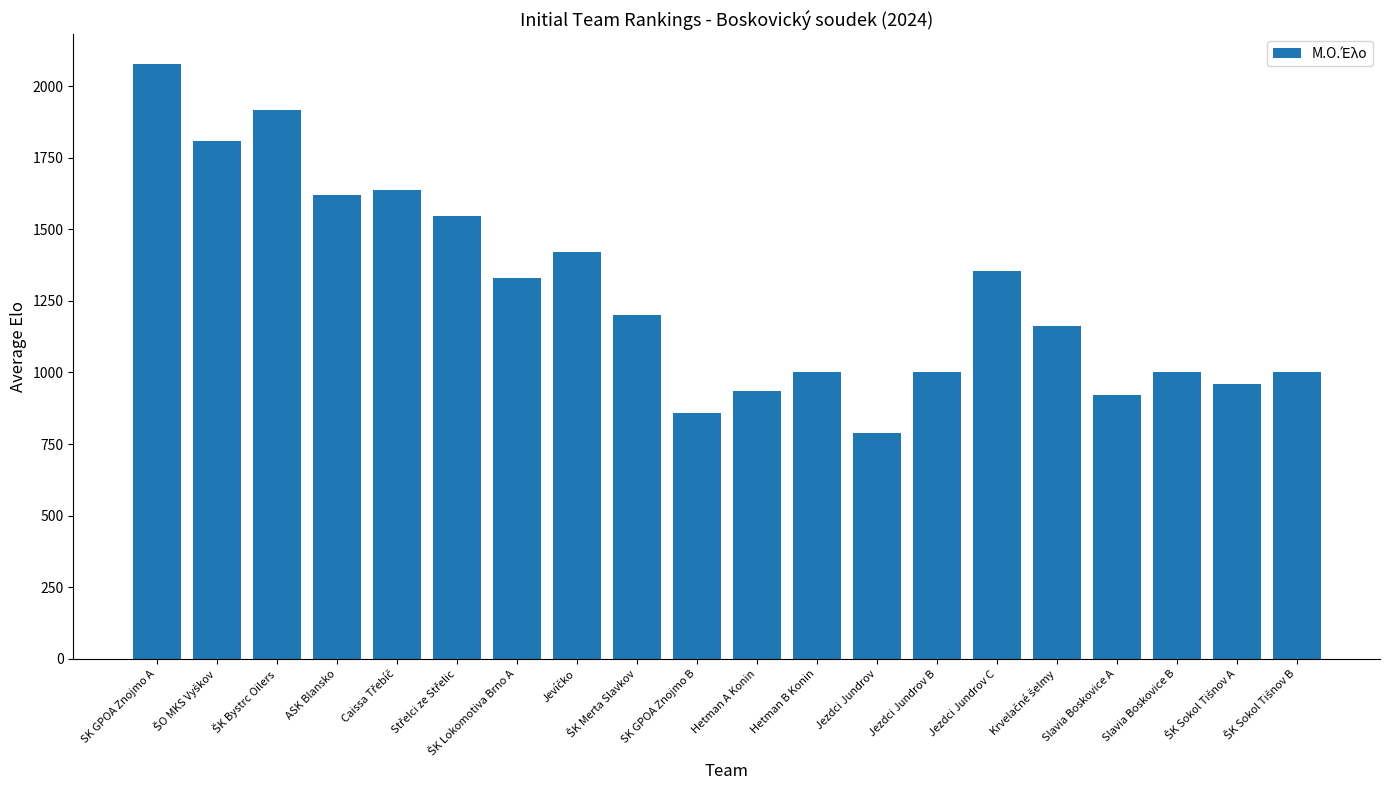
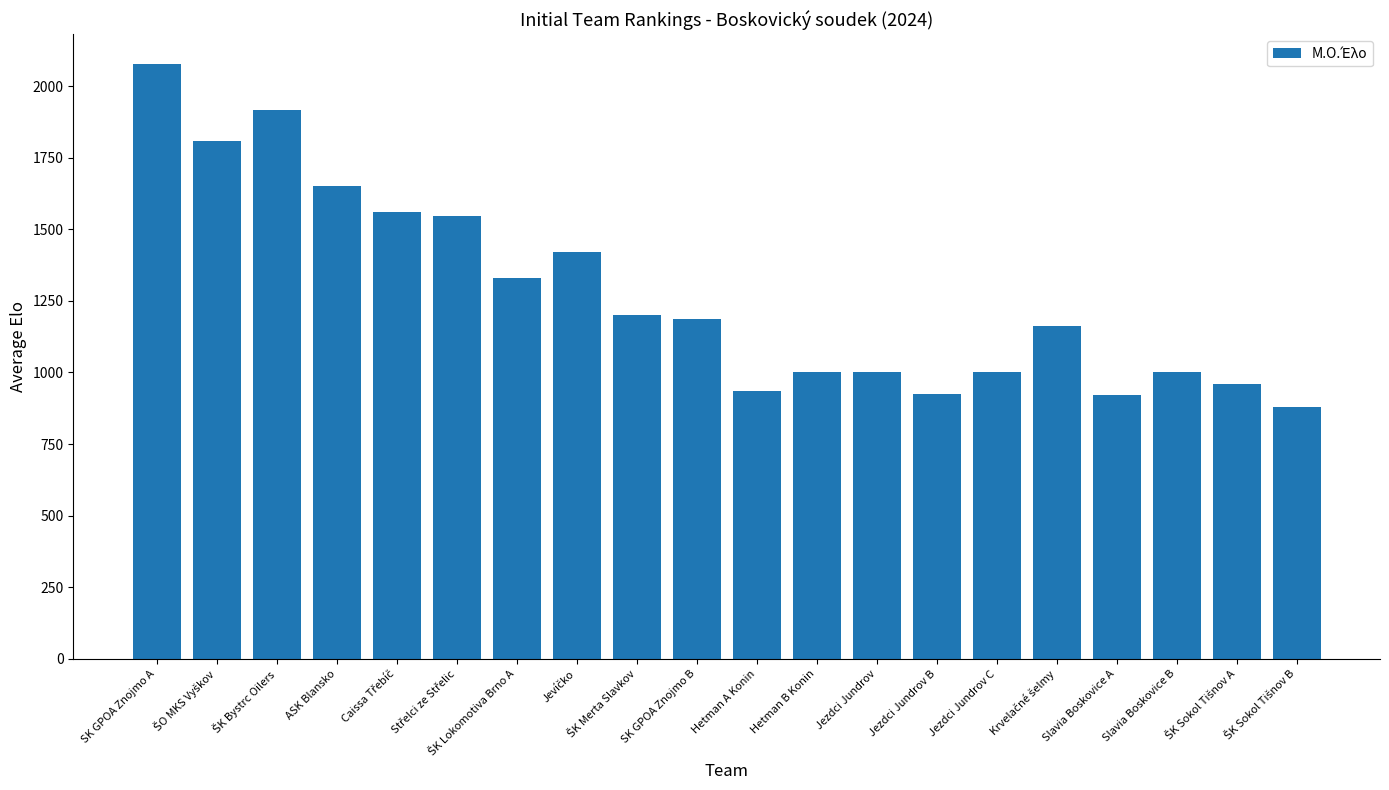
  {
    "SK GPOA Znojmo A": 2080,
    "ŠO MKS Vyškov": 1810,
    "ŠK Bystrc Oilers": 1920,
-   "ASK Blansko": 1620,
-   "Caissa Třebíč": 1640,
+   "ASK Blansko": 1650,
+   "Caissa Třebíč": 1560,
    "Střelci ze Střelic": 1550,
    "ŠK Lokomotiva Brno A": 1330,
    "Jevíčko": 1420,
    "ŠK Merta Slavkov": 1200,
-   "SK GPOA Znojmo B": 860,
+   "SK GPOA Znojmo B": 1190,
    "Hetman A Konin": 940,
    "Hetman B Konin": 1000,
-   "Jezdci Jundrov": 790,
-   "Jezdci Jundrov B": 1000,
-   "Jezdci Jundrov C": 1350,
+   "Jezdci Jundrov": 1000,
+   "Jezdci Jundrov B": 920,
+   "Jezdci Jundrov C": 1000,
    "Krvelačné šelmy": 1160,
    "Slavia Boskovice A": 920,
    "Slavia Boskovice B": 1000,
    "ŠK Sokol Tišnov A": 960,
-   "ŠK Sokol Tišnov B": 1000
+   "ŠK Sokol Tišnov B": 880
  }
